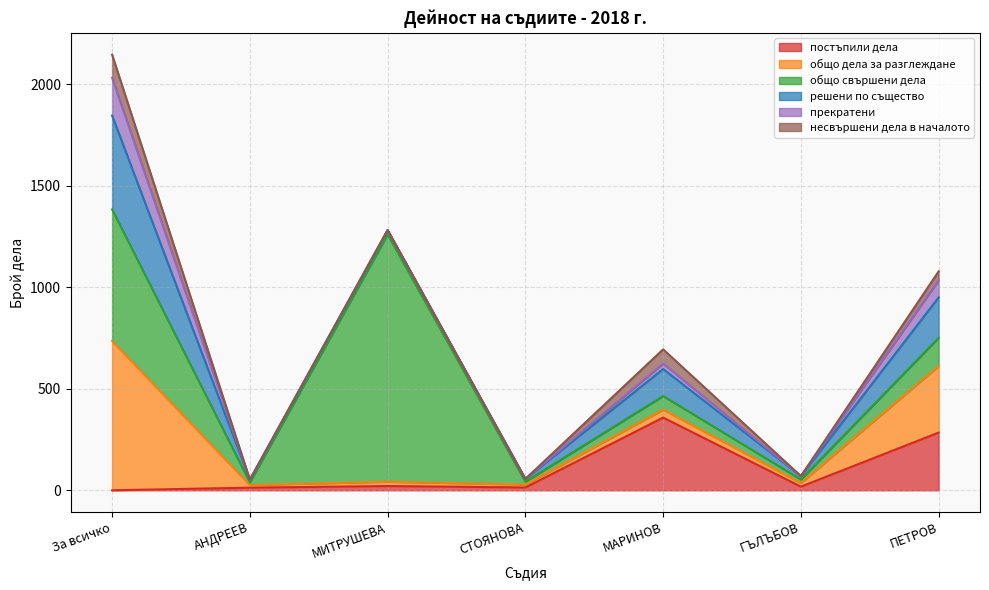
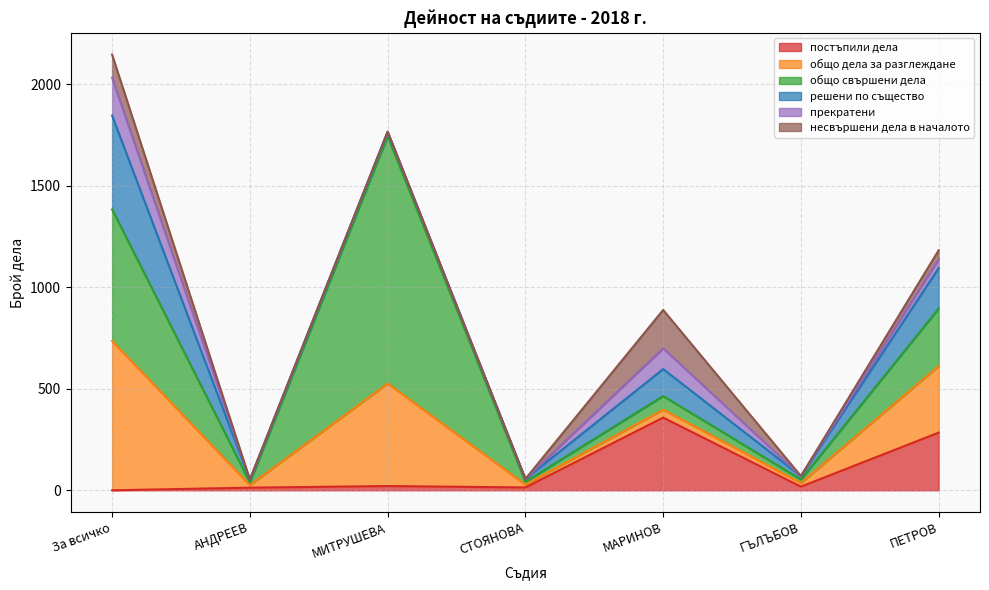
  {
    "постъпили дела": {
      "За всичко": 0,
      "АНДРЕЕВ": 10,
      "МИТРУШЕВА": 20,
      "СТОЯНОВА": 10,
      "МАРИНОВ": 360,
      "ГЪЛЪБОВ": 20,
      "ПЕТРОВ": 280
    },
    "общо дела за разглеждане": {
      "За всичко": 740,
      "АНДРЕЕВ": 10,
-     "МИТРУШЕВА": 20,
+     "МИТРУШЕВА": 510,
      "СТОЯНОВА": 10,
      "МАРИНОВ": 40,
      "ГЪЛЪБОВ": 20,
      "ПЕТРОВ": 330
    },
    "общо свършени дела": {
      "За всичко": 650,
      "АНДРЕЕВ": 10,
      "МИТРУШЕВА": 1220,
      "СТОЯНОВА": 10,
      "МАРИНОВ": 70,
      "ГЪЛЪБОВ": 20,
-     "ПЕТРОВ": 140
+     "ПЕТРОВ": 280
    },
    "решени по същество": {
      "За всичко": 460,
      "МАРИНОВ": 130,
      "ПЕТРОВ": 200
    },
    "прекратени": {
      "За всичко": 190,
-     "МАРИНОВ": 30,
-     "ПЕТРОВ": 80
+     "МАРИНОВ": 100,
+     "ПЕТРОВ": 40
    },
    "несвършени дела в началото": {
      "За всичко": 110,
-     "МАРИНОВ": 70,
+     "МАРИНОВ": 190,
      "ПЕТРОВ": 40
    }
  }
